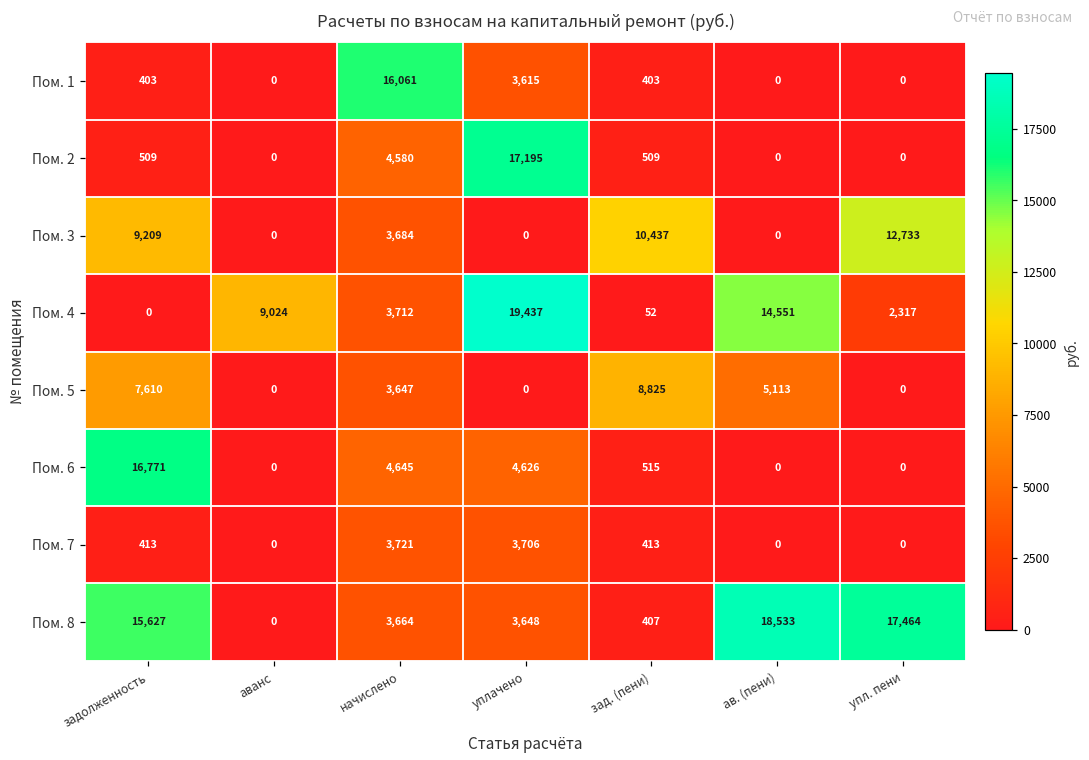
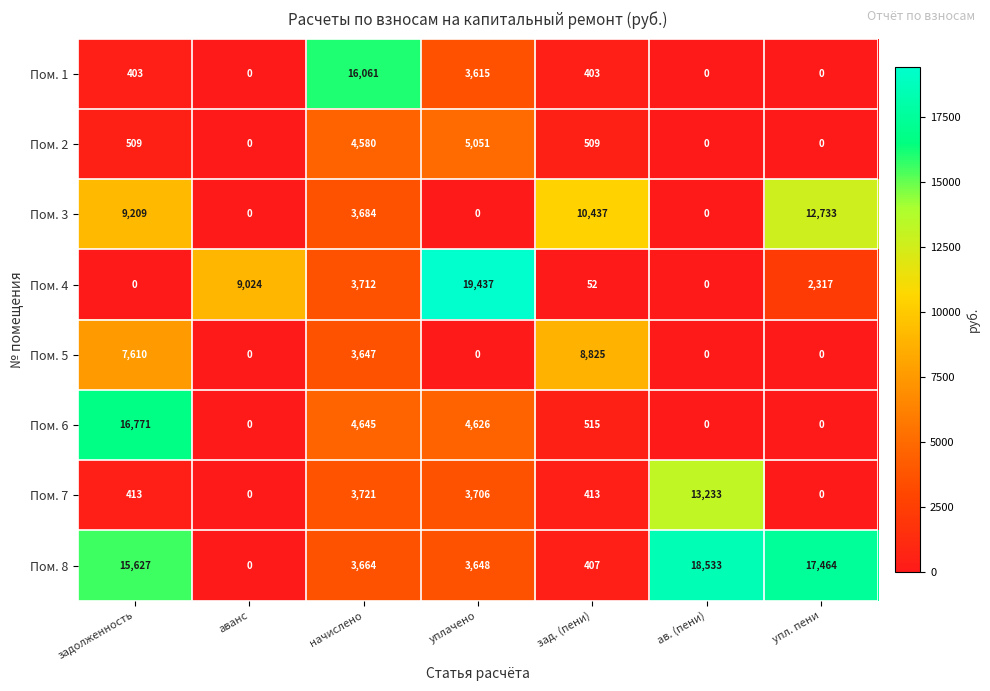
  {
    "Пом. 1": {
      "задолженность": "403",
      "аванс": "0",
      "начислено": "16,061",
      "уплачено": "3,615",
      "зад. (пени)": "403",
      "ав. (пени)": "0",
      "упл. пени": "0"
    },
    "Пом. 2": {
      "задолженность": "509",
      "аванс": "0",
      "начислено": "4,580",
-     "уплачено": "17,195",
+     "уплачено": "5,051",
      "зад. (пени)": "509",
      "ав. (пени)": "0",
      "упл. пени": "0"
    },
    "Пом. 3": {
      "задолженность": "9,209",
      "аванс": "0",
      "начислено": "3,684",
      "уплачено": "0",
      "зад. (пени)": "10,437",
      "ав. (пени)": "0",
      "упл. пени": "12,733"
    },
    "Пом. 4": {
      "задолженность": "0",
      "аванс": "9,024",
      "начислено": "3,712",
      "уплачено": "19,437",
      "зад. (пени)": "52",
-     "ав. (пени)": "14,551",
+     "ав. (пени)": "0",
      "упл. пени": "2,317"
    },
    "Пом. 5": {
      "задолженность": "7,610",
      "аванс": "0",
      "начислено": "3,647",
      "уплачено": "0",
      "зад. (пени)": "8,825",
-     "ав. (пени)": "5,113",
+     "ав. (пени)": "0",
      "упл. пени": "0"
    },
    "Пом. 6": {
      "задолженность": "16,771",
      "аванс": "0",
      "начислено": "4,645",
      "уплачено": "4,626",
      "зад. (пени)": "515",
      "ав. (пени)": "0",
      "упл. пени": "0"
    },
    "Пом. 7": {
      "задолженность": "413",
      "аванс": "0",
      "начислено": "3,721",
      "уплачено": "3,706",
      "зад. (пени)": "413",
-     "ав. (пени)": "0",
+     "ав. (пени)": "13,233",
      "упл. пени": "0"
    },
    "Пом. 8": {
      "задолженность": "15,627",
      "аванс": "0",
      "начислено": "3,664",
      "уплачено": "3,648",
      "зад. (пени)": "407",
      "ав. (пени)": "18,533",
      "упл. пени": "17,464"
    }
  }
